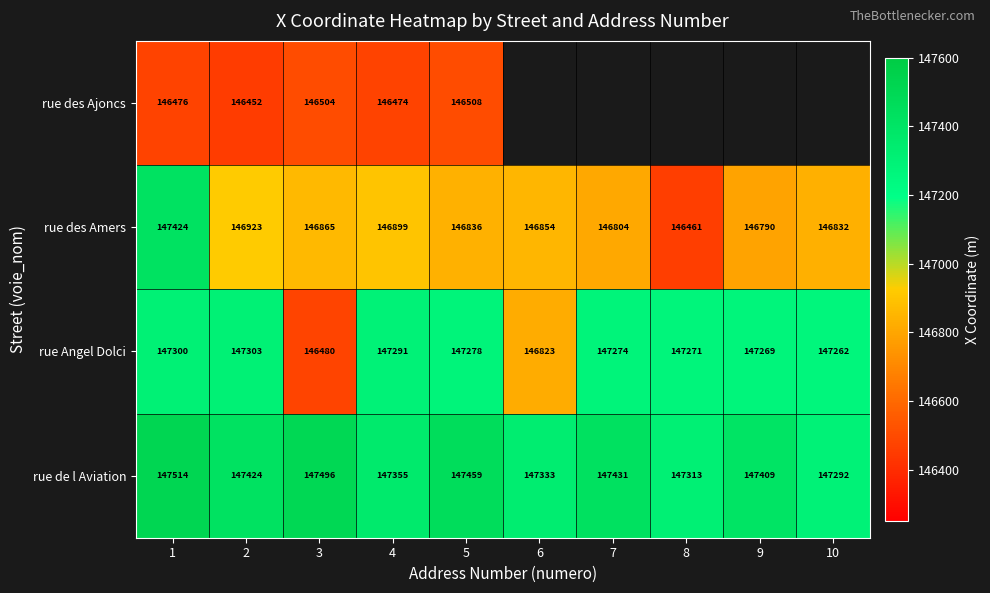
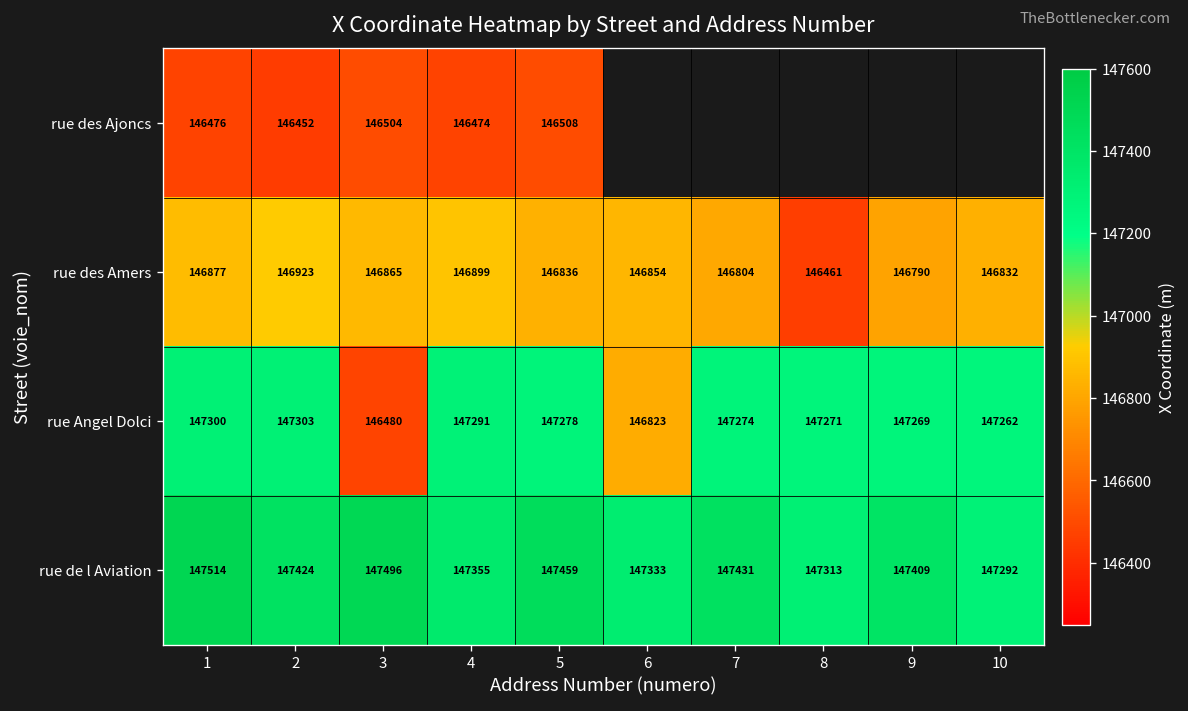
  {
    "rue des Ajoncs": {
      "1": 146476,
      "2": 146452,
      "3": 146504,
      "4": 146474,
      "5": 146508
    },
    "rue des Amers": {
-     "1": 147424,
+     "1": 146877,
      "2": 146923,
      "3": 146865,
      "4": 146899,
      "5": 146836,
      "6": 146854,
      "7": 146804,
      "8": 146461,
      "9": 146790,
      "10": 146832
    },
    "rue Angel Dolci": {
      "1": 147300,
      "2": 147303,
      "3": 146480,
      "4": 147291,
      "5": 147278,
      "6": 146823,
      "7": 147274,
      "8": 147271,
      "9": 147269,
      "10": 147262
    },
    "rue de l Aviation": {
      "1": 147514,
      "2": 147424,
      "3": 147496,
      "4": 147355,
      "5": 147459,
      "6": 147333,
      "7": 147431,
      "8": 147313,
      "9": 147409,
      "10": 147292
    }
  }
